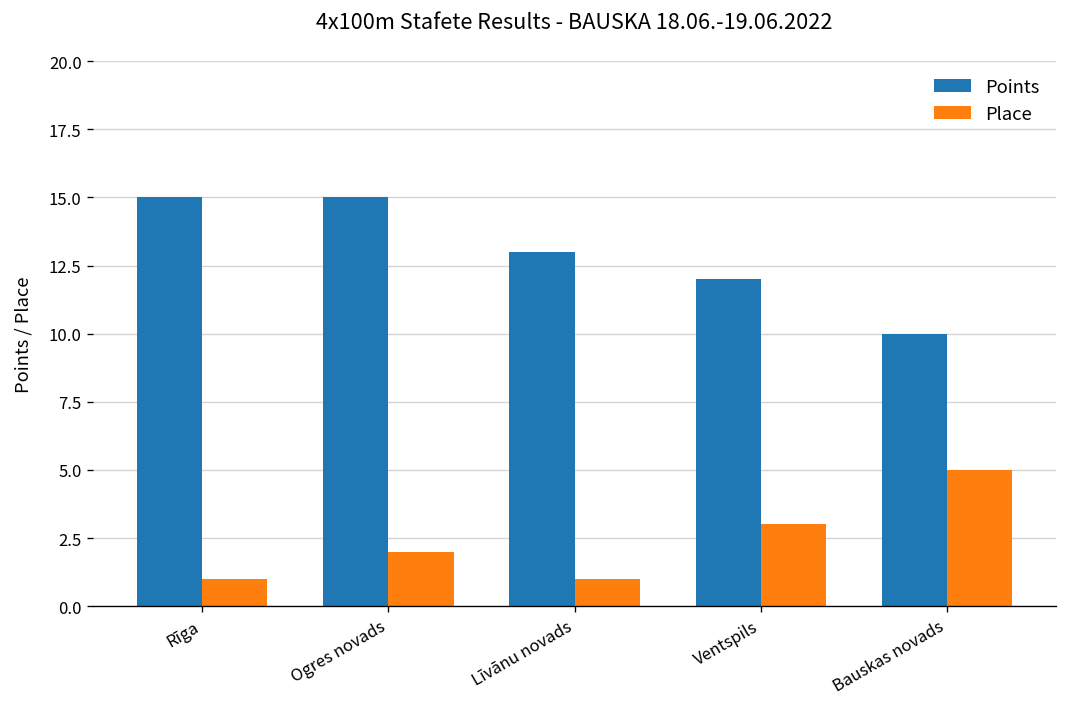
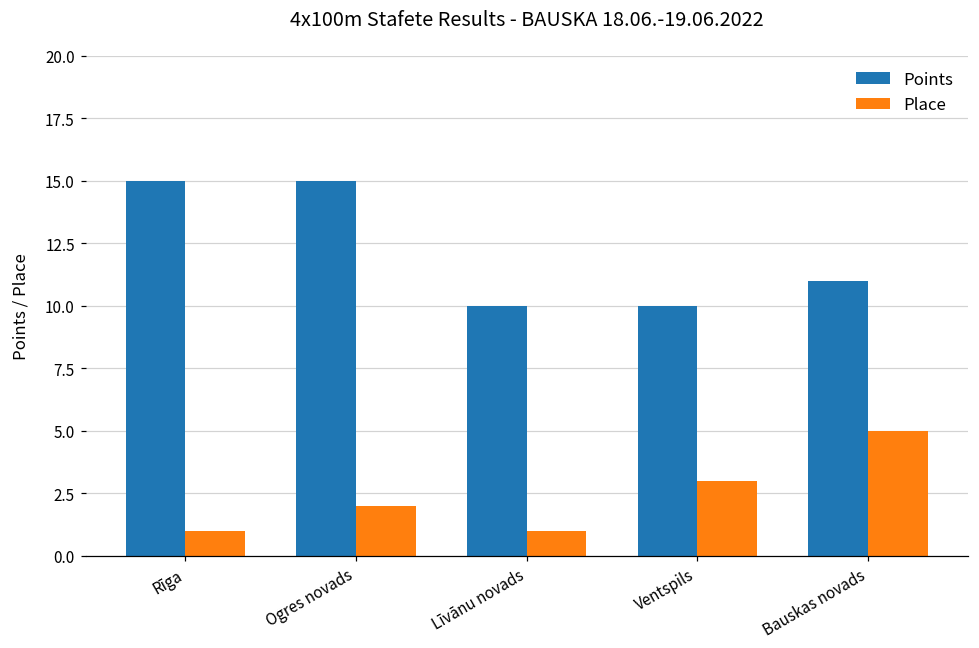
  {
    "Points": {
      "Rīga": 15,
      "Ogres novads": 15,
-     "Līvānu novads": 13,
-     "Ventspils": 12,
-     "Bauskas novads": 10
+     "Līvānu novads": 10,
+     "Ventspils": 10,
+     "Bauskas novads": 11
    },
    "Place": {
      "Rīga": 1,
      "Ogres novads": 2,
      "Līvānu novads": 1,
      "Ventspils": 3,
      "Bauskas novads": 5
    }
  }
